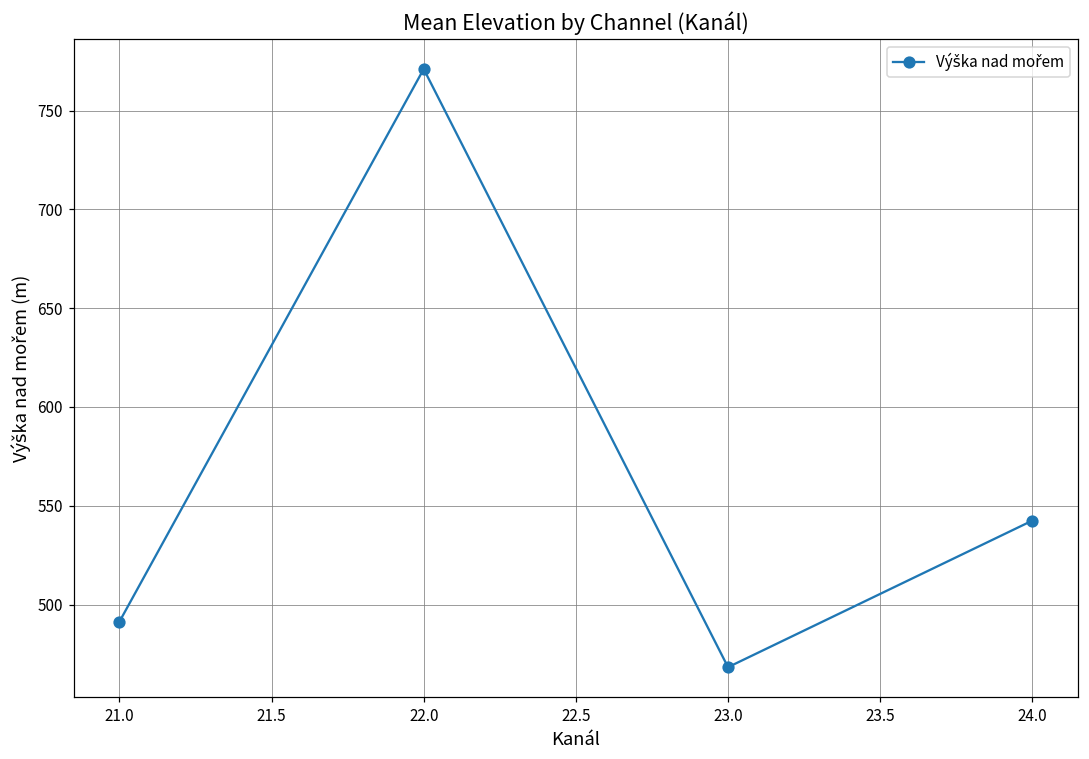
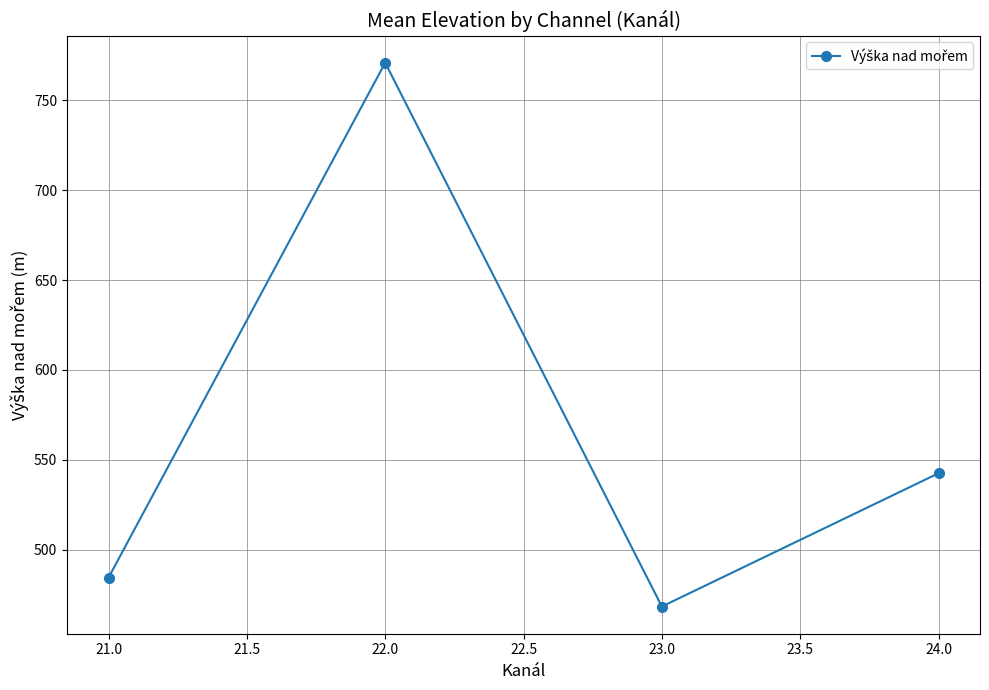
  {
-   "21.0": 491,
+   "21.0": 484,
    "22.0": 771,
    "23.0": 468,
    "24.0": 543
  }
